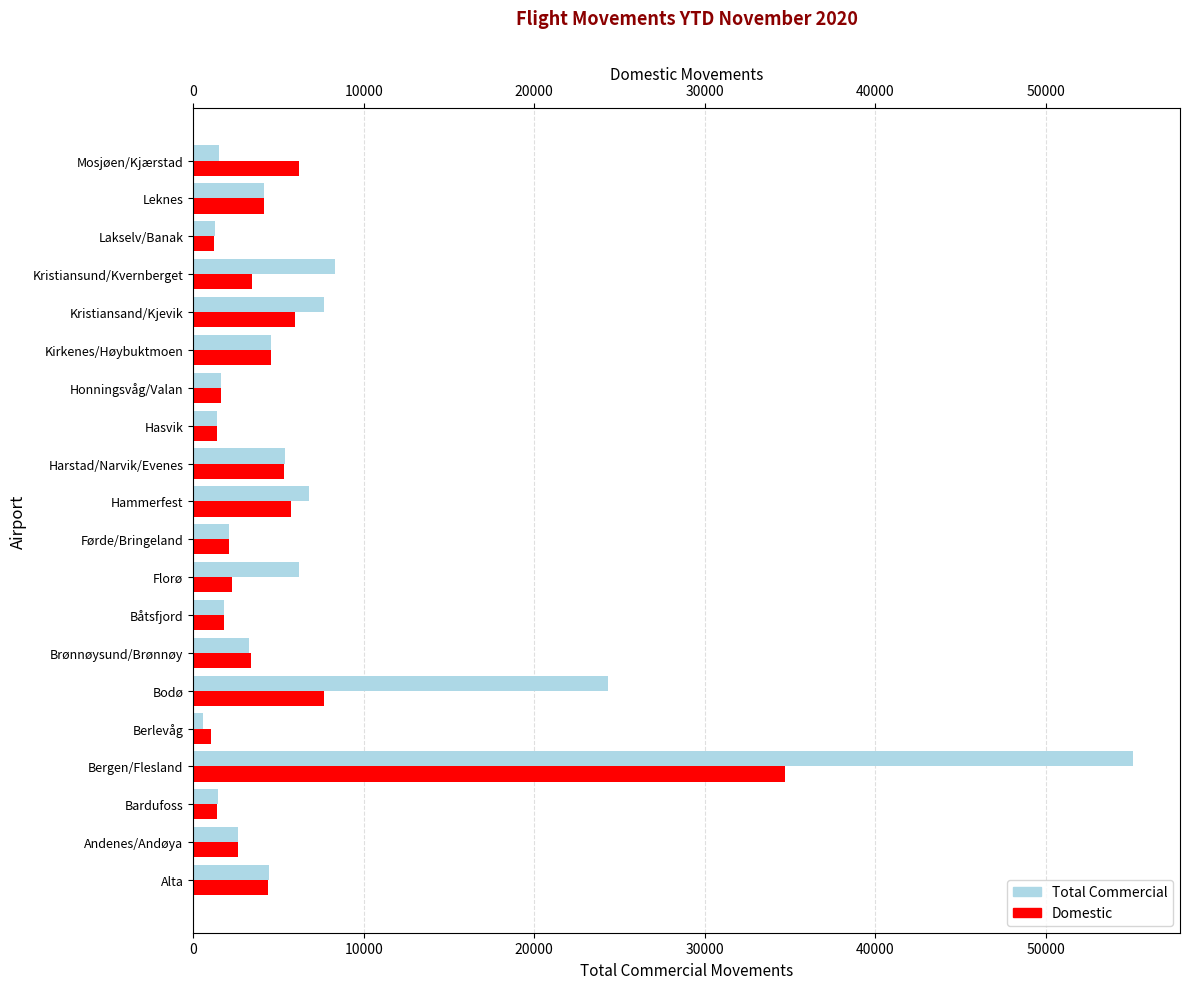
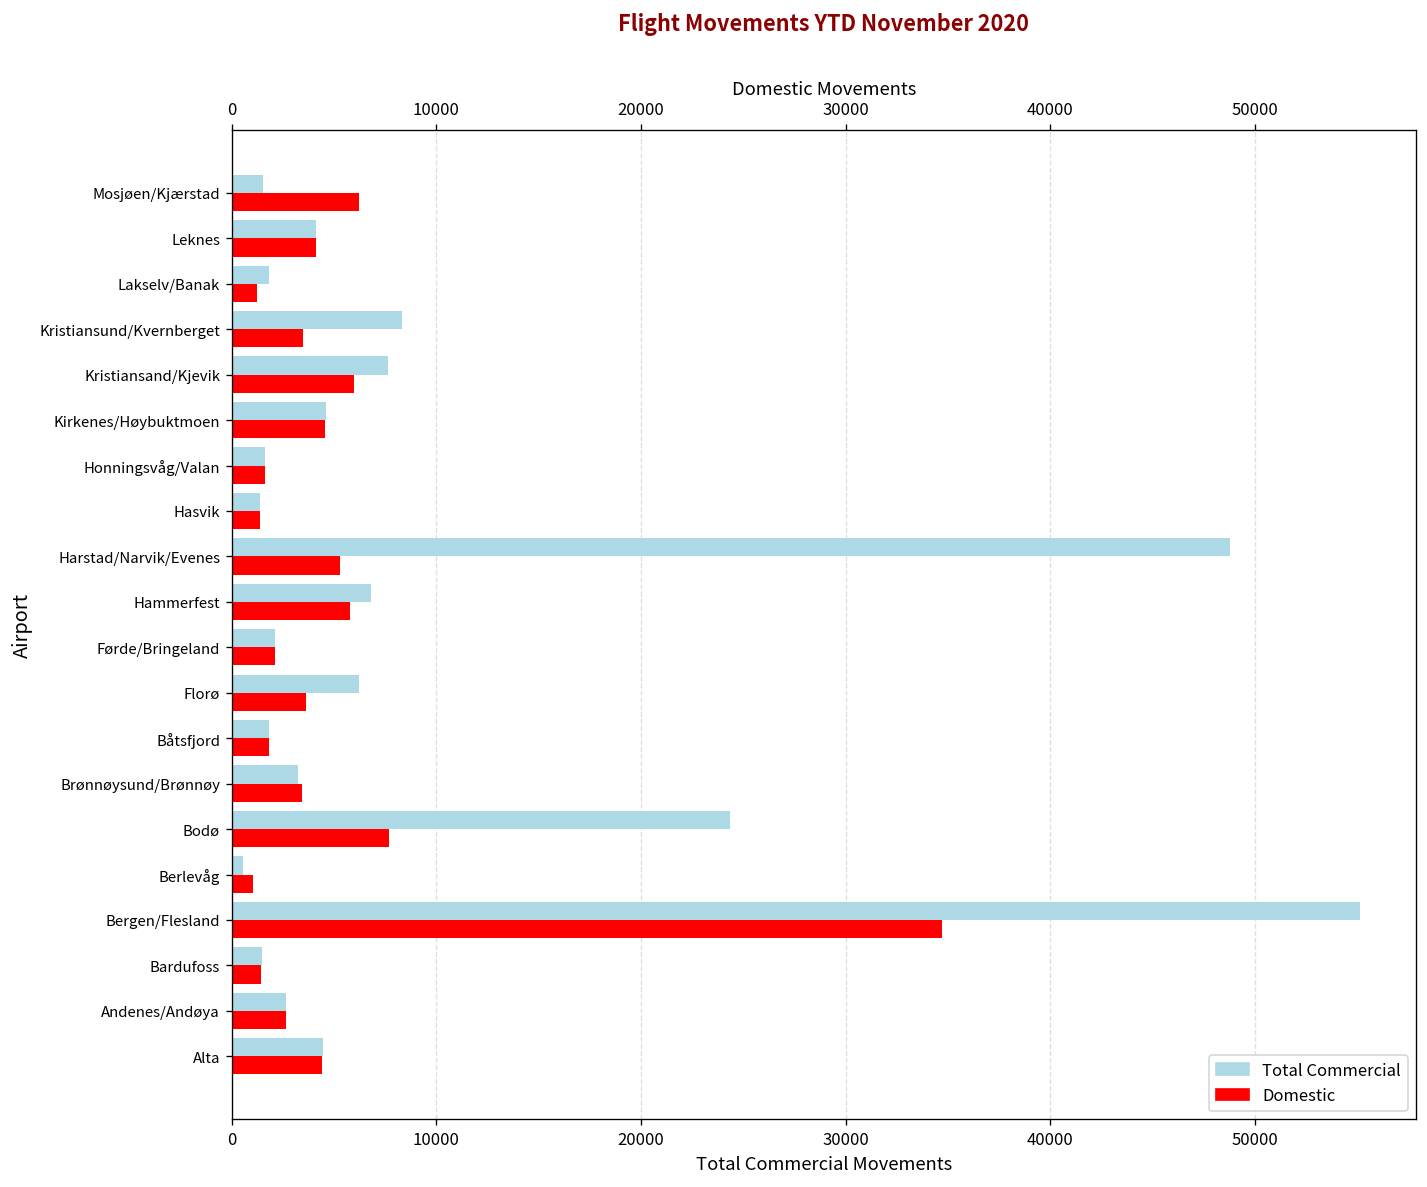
  {
    "Total Commercial": {
      "Mosjøen/Kjærstad": 1500,
      "Leknes": 4100,
-     "Lakselv/Banak": 1300,
+     "Lakselv/Banak": 1800,
      "Kristiansund/Kvernberget": 8300,
      "Kristiansand/Kjevik": 7700,
      "Kirkenes/Høybuktmoen": 4600,
      "Honningsvåg/Valan": 1600,
      "Hasvik": 1400,
-     "Harstad/Narvik/Evenes": 5400,
+     "Harstad/Narvik/Evenes": 48800,
      "Hammerfest": 6800,
      "Førde/Bringeland": 2100,
      "Florø": 6200,
      "Båtsfjord": 1800,
      "Brønnøysund/Brønnøy": 3300,
      "Bodø": 24300,
      "Berlevåg": 600,
      "Bergen/Flesland": 55100,
      "Bardufoss": 1500,
      "Andenes/Andøya": 2600,
      "Alta": 4400
    },
    "Domestic": {
      "Mosjøen/Kjærstad": 6200,
      "Leknes": 4100,
      "Lakselv/Banak": 1200,
      "Kristiansund/Kvernberget": 3500,
      "Kristiansand/Kjevik": 5900,
      "Kirkenes/Høybuktmoen": 4600,
      "Honningsvåg/Valan": 1600,
      "Hasvik": 1400,
      "Harstad/Narvik/Evenes": 5300,
      "Hammerfest": 5800,
      "Førde/Bringeland": 2100,
-     "Florø": 2300,
+     "Florø": 3600,
      "Båtsfjord": 1800,
      "Brønnøysund/Brønnøy": 3400,
      "Bodø": 7700,
      "Berlevåg": 1100,
      "Bergen/Flesland": 34700,
      "Bardufoss": 1400,
      "Andenes/Andøya": 2600,
      "Alta": 4400
    }
  }
